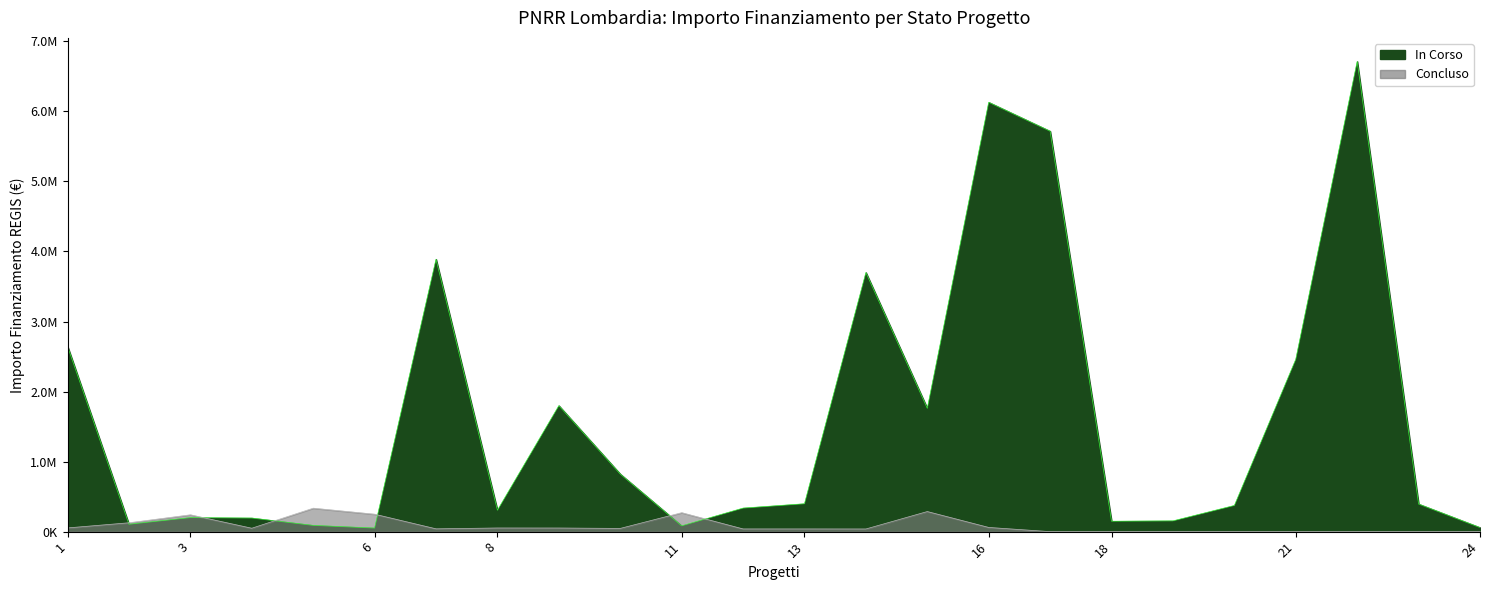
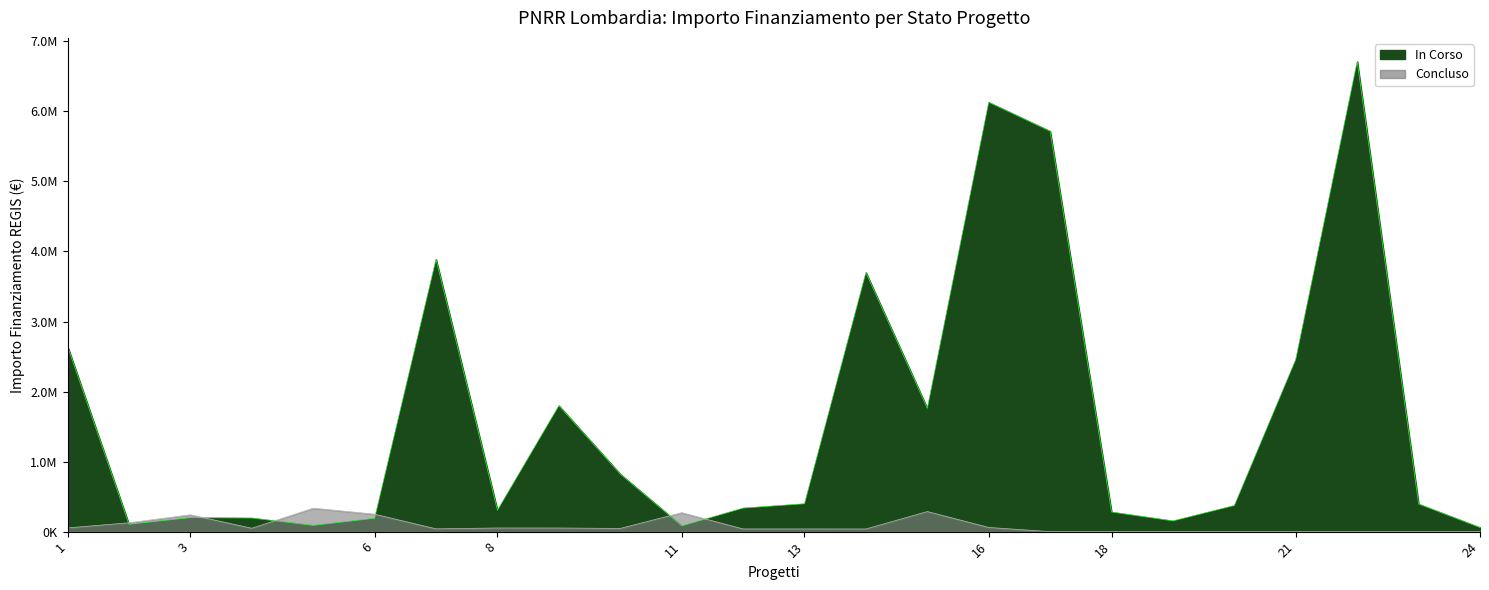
  {
    "In Corso": {
      "1": 2600000,
      "3": 200000,
-     "6": 100000,
+     "6": 200000,
      "8": 300000,
      "11": 100000,
      "13": 400000,
      "16": 6100000,
-     "18": 100000,
+     "18": 300000,
      "21": 2500000,
      "24": 100000
    },
    "Concluso": {
      "1": 100000,
      "3": 200000,
      "6": 200000,
      "8": 100000,
      "11": 300000,
      "13": 0,
      "16": 100000,
      "18": 0,
      "21": 0,
      "24": 0
    }
  }
